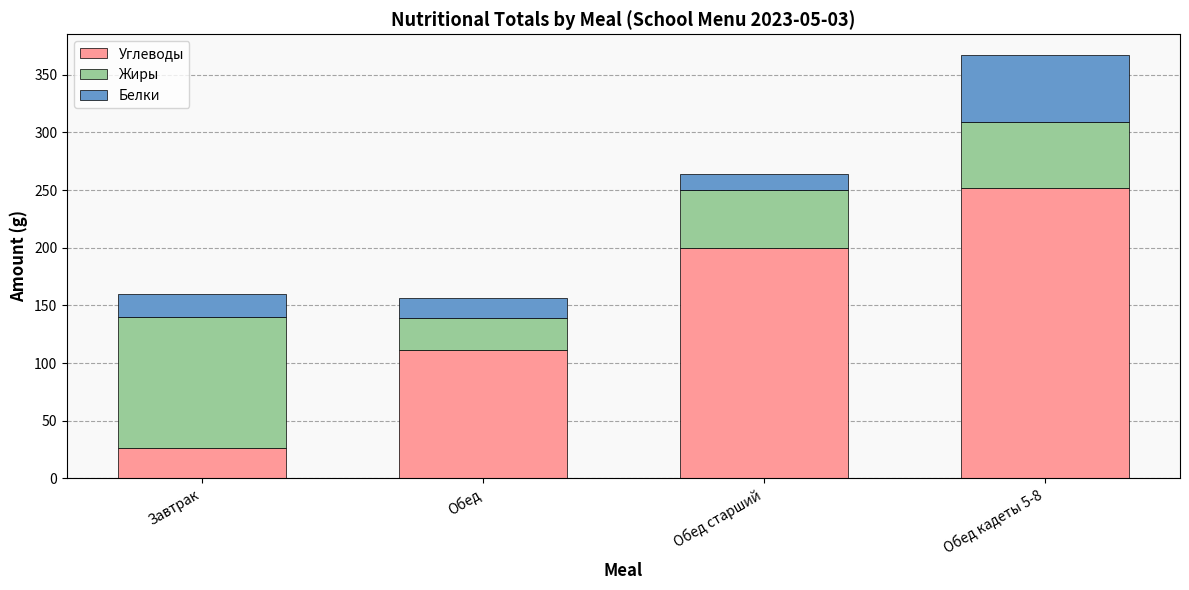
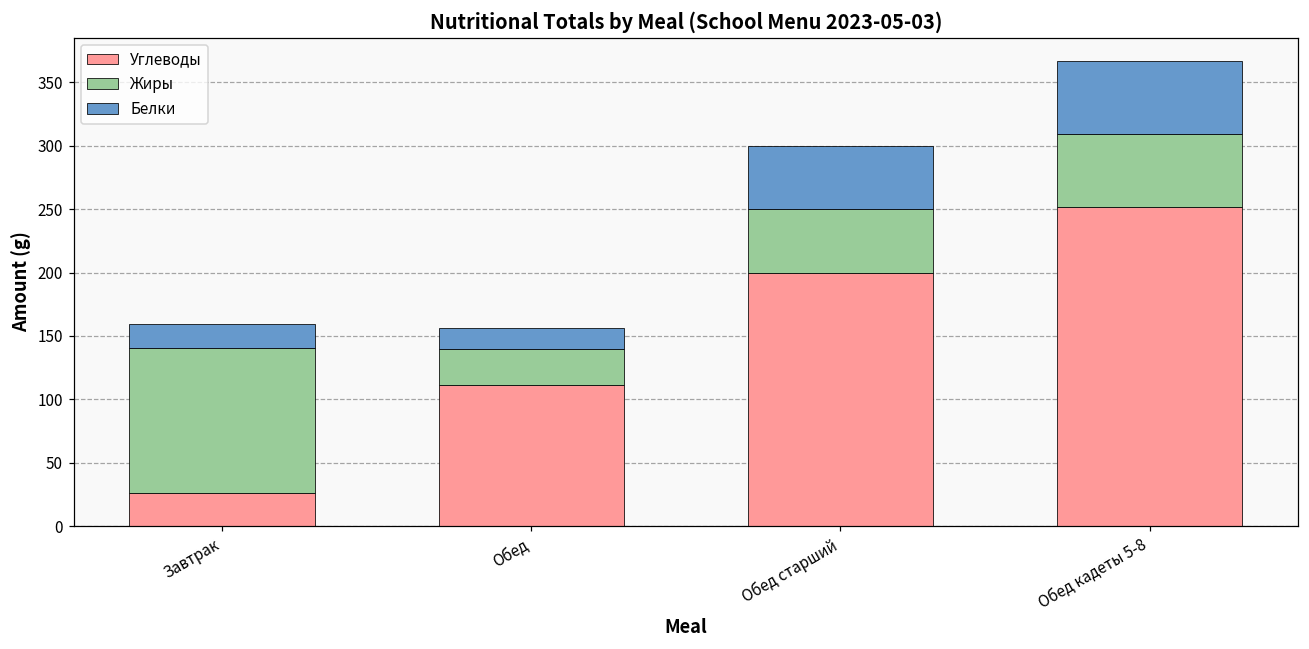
  {
    "Углеводы": {
      "Завтрак": 26,
      "Обед": 112,
      "Обед старший": 200,
      "Обед кадеты 5-8": 251
    },
    "Жиры": {
      "Завтрак": 114,
      "Обед": 28,
      "Обед старший": 50,
      "Обед кадеты 5-8": 58
    },
    "Белки": {
      "Завтрак": 19,
      "Обед": 17,
-     "Обед старший": 14,
+     "Обед старший": 49,
      "Обед кадеты 5-8": 58
    }
  }
